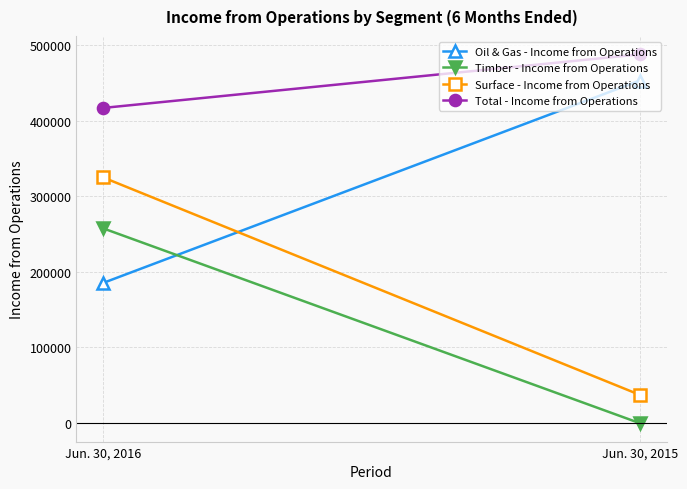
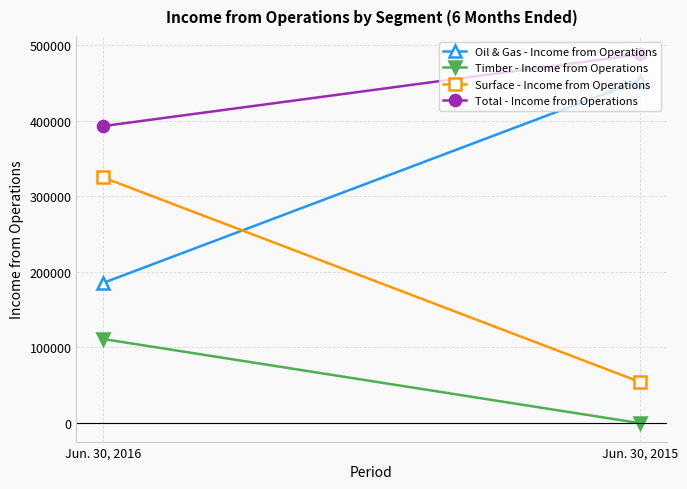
  {
    "Oil & Gas - Income from Operations": {
      "Jun. 30, 2016": 190000
    },
    "Timber - Income from Operations": {
-     "Jun. 30, 2016": 260000,
+     "Jun. 30, 2016": 110000,
      "Jun. 30, 2015": 0
    },
    "Surface - Income from Operations": {
      "Jun. 30, 2016": 320000,
-     "Jun. 30, 2015": 40000
+     "Jun. 30, 2015": 50000
    },
    "Total - Income from Operations": {
-     "Jun. 30, 2016": 420000
+     "Jun. 30, 2016": 390000
    }
  }
